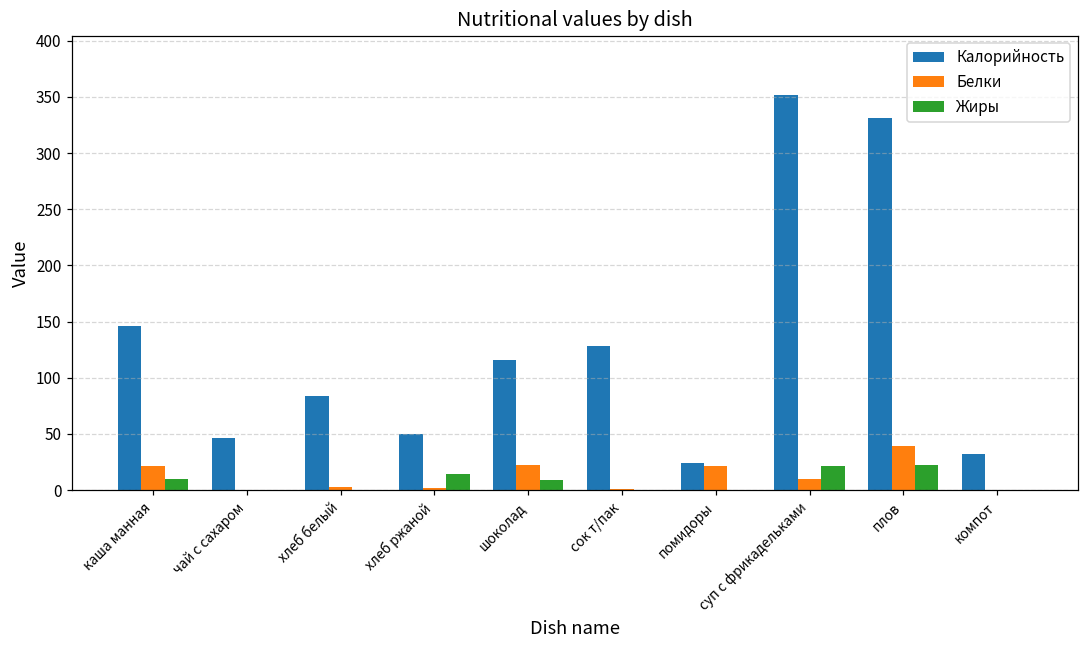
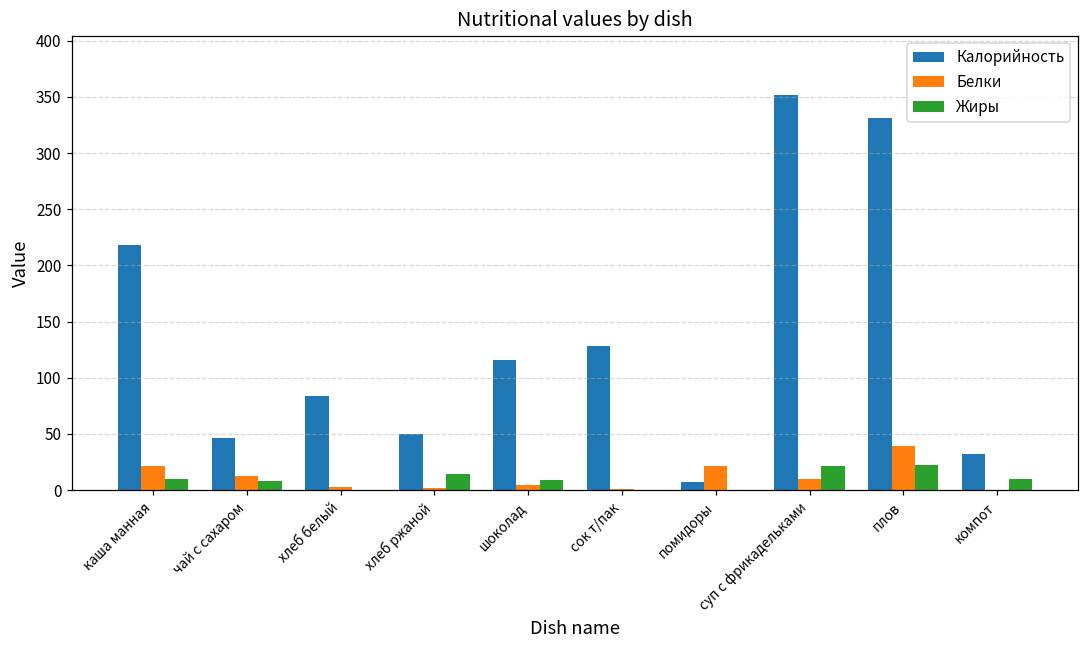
  {
    "Калорийность": {
-     "каша манная": 146,
+     "каша манная": 218,
      "чай с сахаром": 46,
      "хлеб белый": 84,
      "хлеб ржаной": 50,
      "шоколад": 116,
      "сок т/пак": 128,
-     "помидоры": 24,
+     "помидоры": 7,
      "суп с фрикадельками": 352,
      "плов": 331,
      "компот": 32
    },
    "Белки": {
      "каша манная": 22,
-     "чай с сахаром": 0,
+     "чай с сахаром": 12,
      "хлеб белый": 3,
-     "шоколад": 22,
+     "шоколад": 5,
      "помидоры": 21,
      "суп с фрикадельками": 10,
      "плов": 40,
      "компот": 0
    },
    "Жиры": {
      "каша манная": 10,
-     "чай с сахаром": 0,
+     "чай с сахаром": 8,
      "хлеб ржаной": 14,
      "шоколад": 9,
      "суп с фрикадельками": 21,
      "плов": 22,
-     "компот": 0
+     "компот": 10
    }
  }
